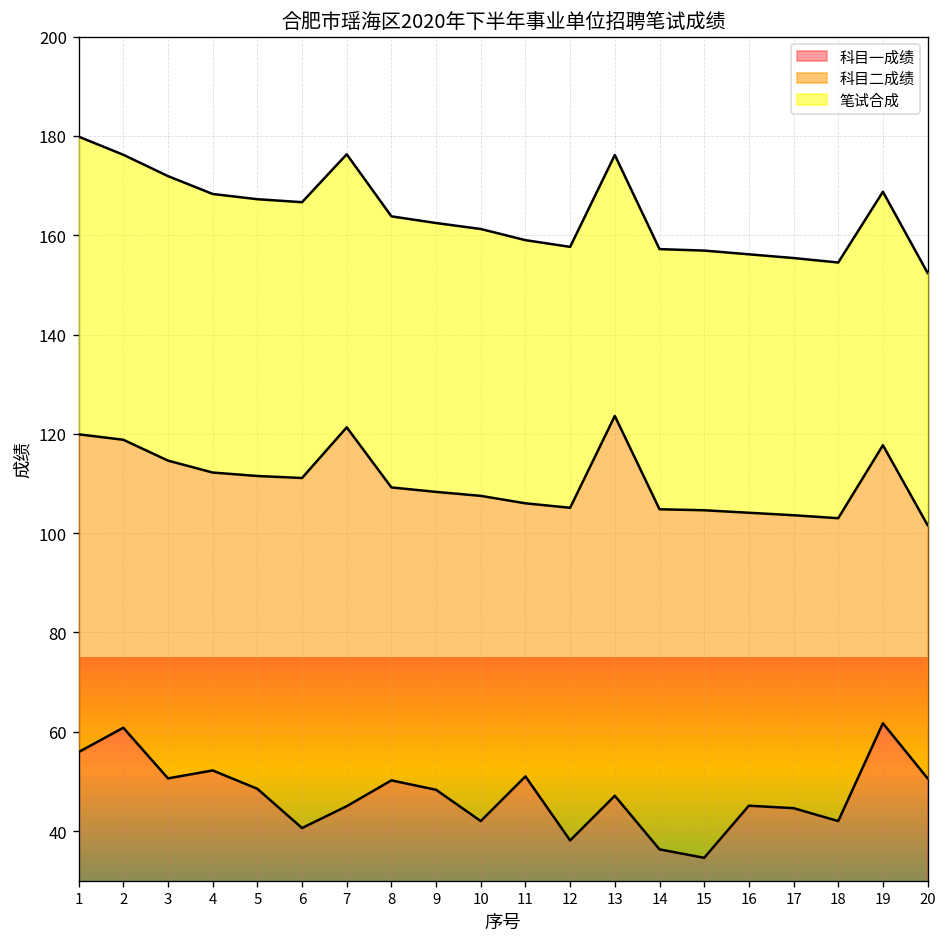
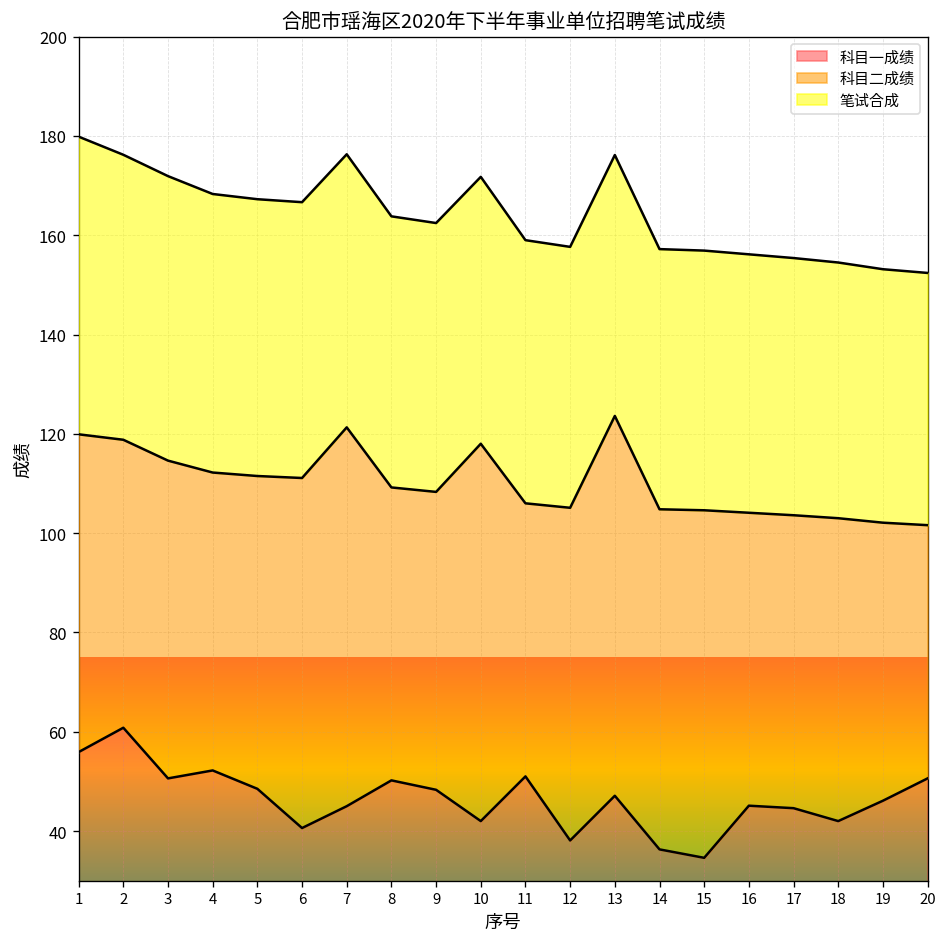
  {
    "科目一成绩": {
      "1": 56,
      "2": 61,
      "3": 51,
      "4": 52,
      "5": 49,
      "6": 41,
      "7": 45,
      "8": 50,
      "9": 48,
      "10": 42,
      "11": 51,
      "12": 38,
      "13": 47,
      "14": 36,
      "15": 35,
      "16": 45,
      "17": 45,
      "18": 42,
-     "19": 62,
+     "19": 46,
      "20": 51
    },
    "科目二成绩": {
      "1": 64,
      "2": 58,
      "3": 64,
      "4": 60,
      "5": 63,
      "6": 71,
      "7": 76,
      "8": 59,
      "9": 60,
-     "10": 66,
+     "10": 76,
      "11": 55,
      "12": 67,
      "13": 77,
      "14": 69,
      "15": 70,
      "16": 59,
      "17": 59,
      "18": 61,
      "19": 56,
      "20": 51
    },
    "笔试合成": {
      "1": 60,
      "2": 57,
      "3": 57,
      "4": 56,
      "5": 56,
      "6": 56,
      "7": 55,
      "8": 55,
      "9": 54,
      "10": 54,
      "11": 53,
      "12": 53,
      "13": 53,
      "14": 52,
      "15": 52,
      "16": 52,
      "17": 52,
      "18": 52,
      "19": 51,
      "20": 51
    }
  }
